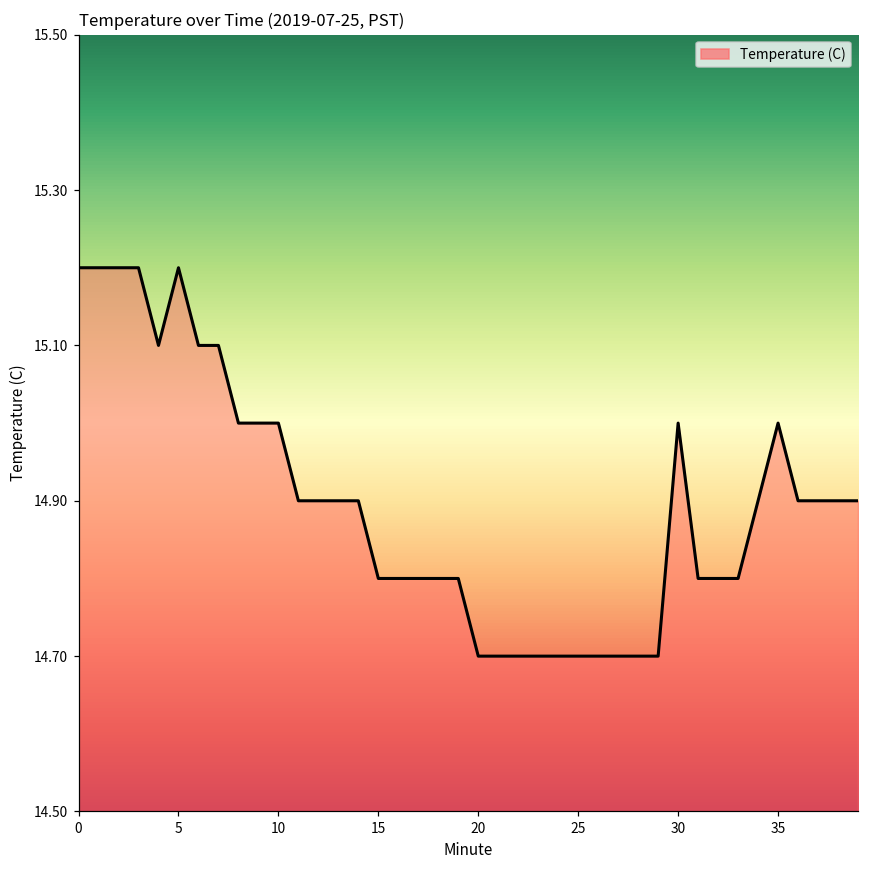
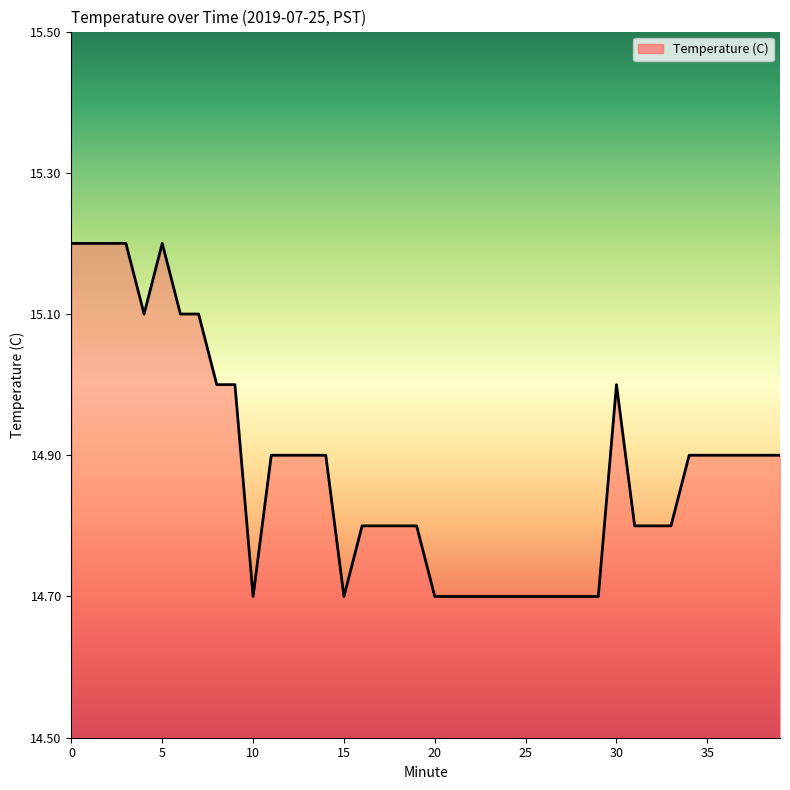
  {
    "0": 15.2,
    "5": 15.2,
-   "10": 15.0,
-   "15": 14.8,
+   "10": 14.7,
+   "15": 14.7,
    "20": 14.7,
    "25": 14.7,
    "30": 15.0,
-   "35": 15.0
+   "35": 14.9
  }
